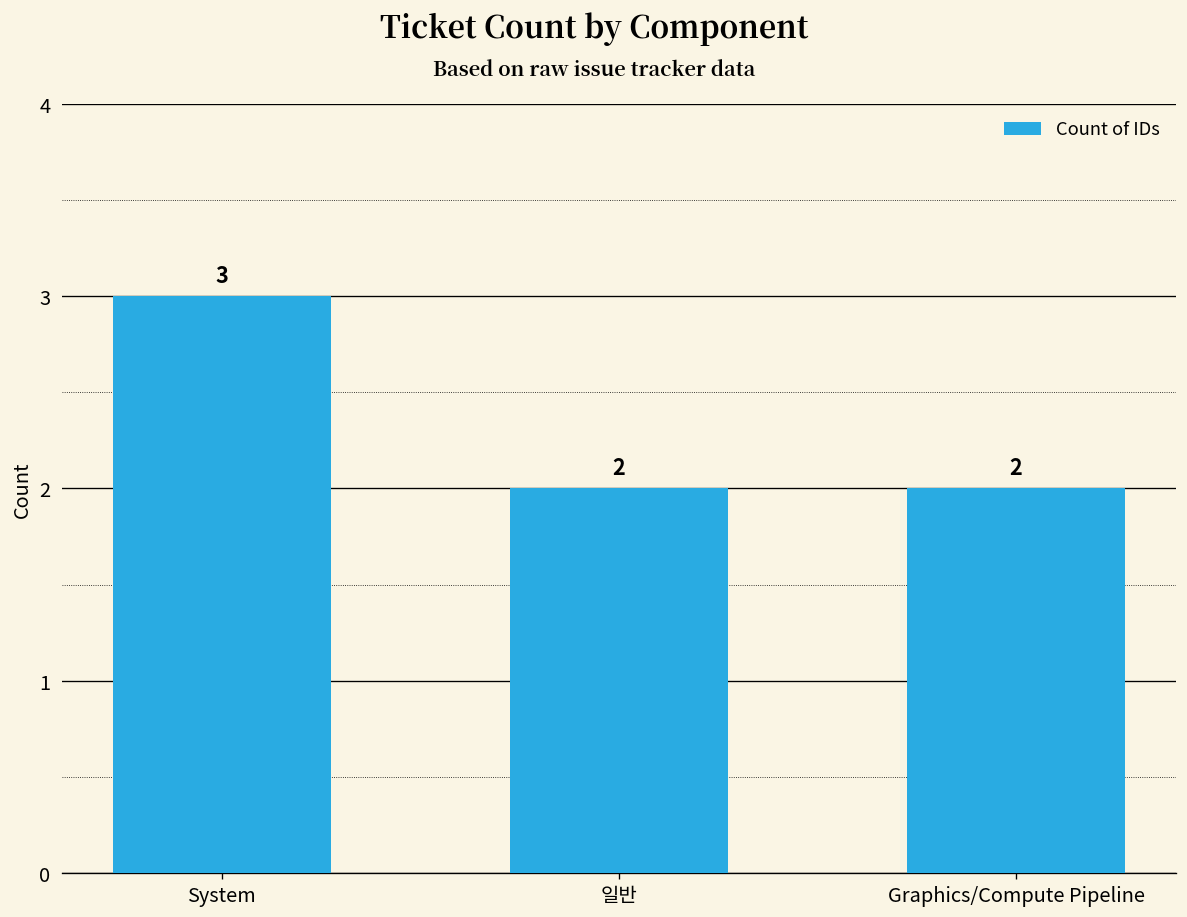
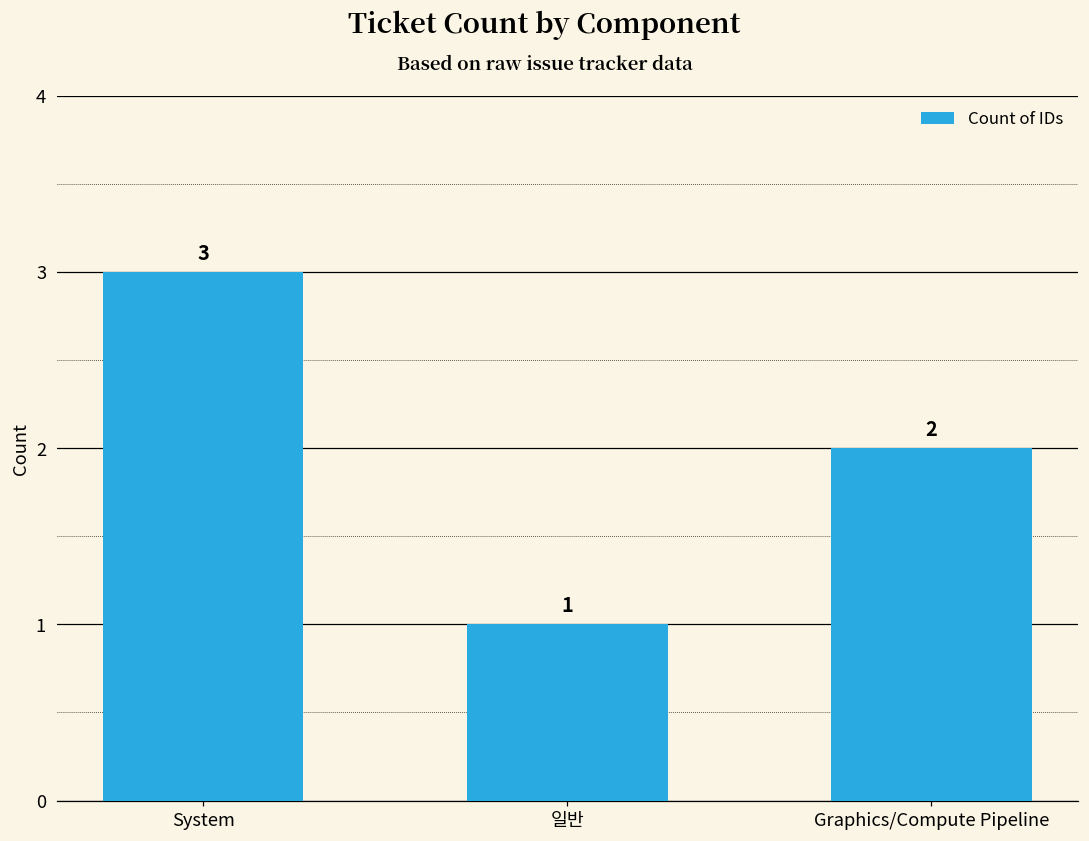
  {
    "System": 3,
-   "일반": 2,
+   "일반": 1,
    "Graphics/Compute Pipeline": 2
  }
